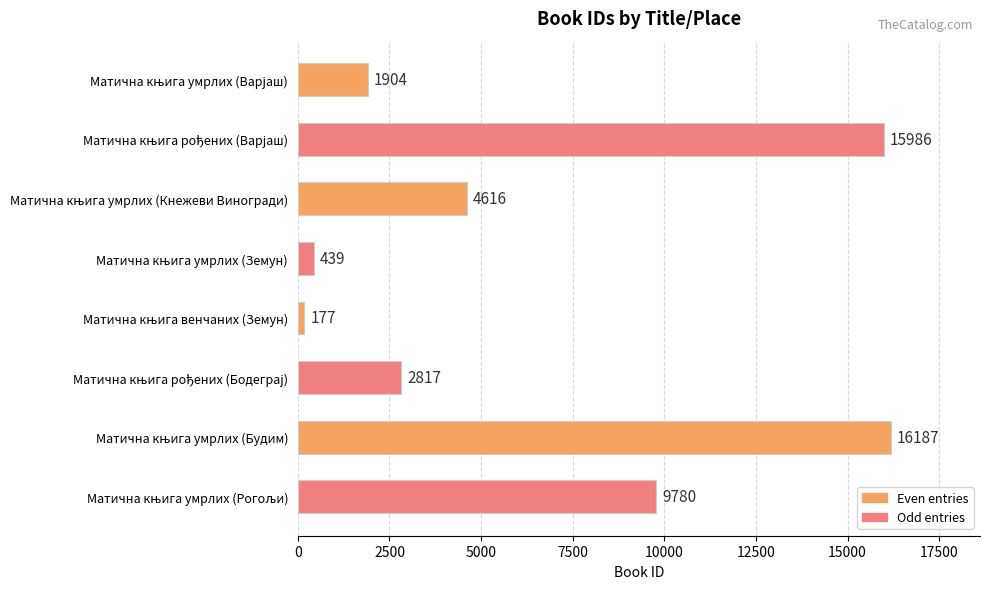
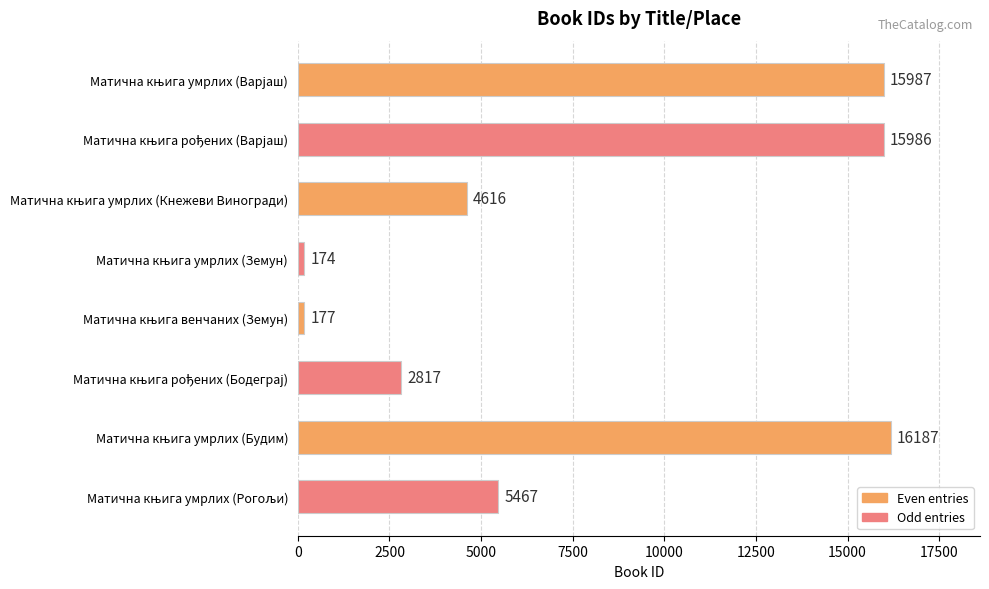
  {
-   "Матична књига умрлих (Варјаш)": 1904,
+   "Матична књига умрлих (Варјаш)": 15987,
    "Матична књига рођених (Варјаш)": 15986,
    "Матична књига умрлих (Кнежеви Виногради)": 4616,
-   "Матична књига умрлих (Земун)": 439,
+   "Матична књига умрлих (Земун)": 174,
    "Матична књига венчаних (Земун)": 177,
    "Матична књига рођених (Бодеграј)": 2817,
    "Матична књига умрлих (Будим)": 16187,
-   "Матична књига умрлих (Рогољи)": 9780
+   "Матична књига умрлих (Рогољи)": 5467
  }
